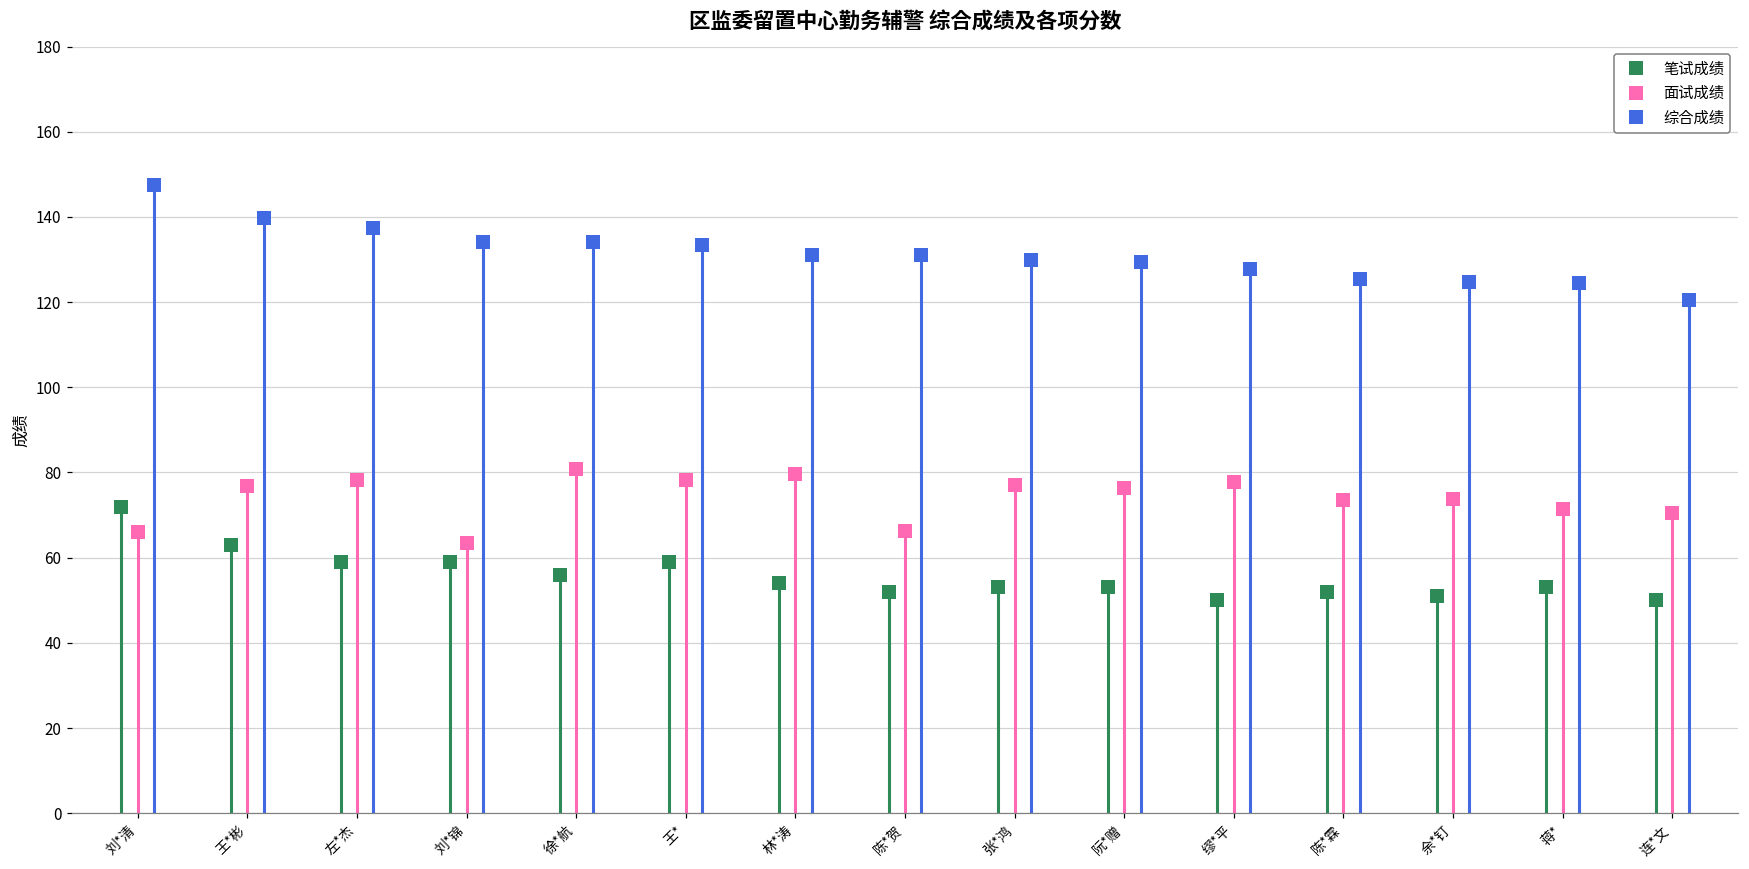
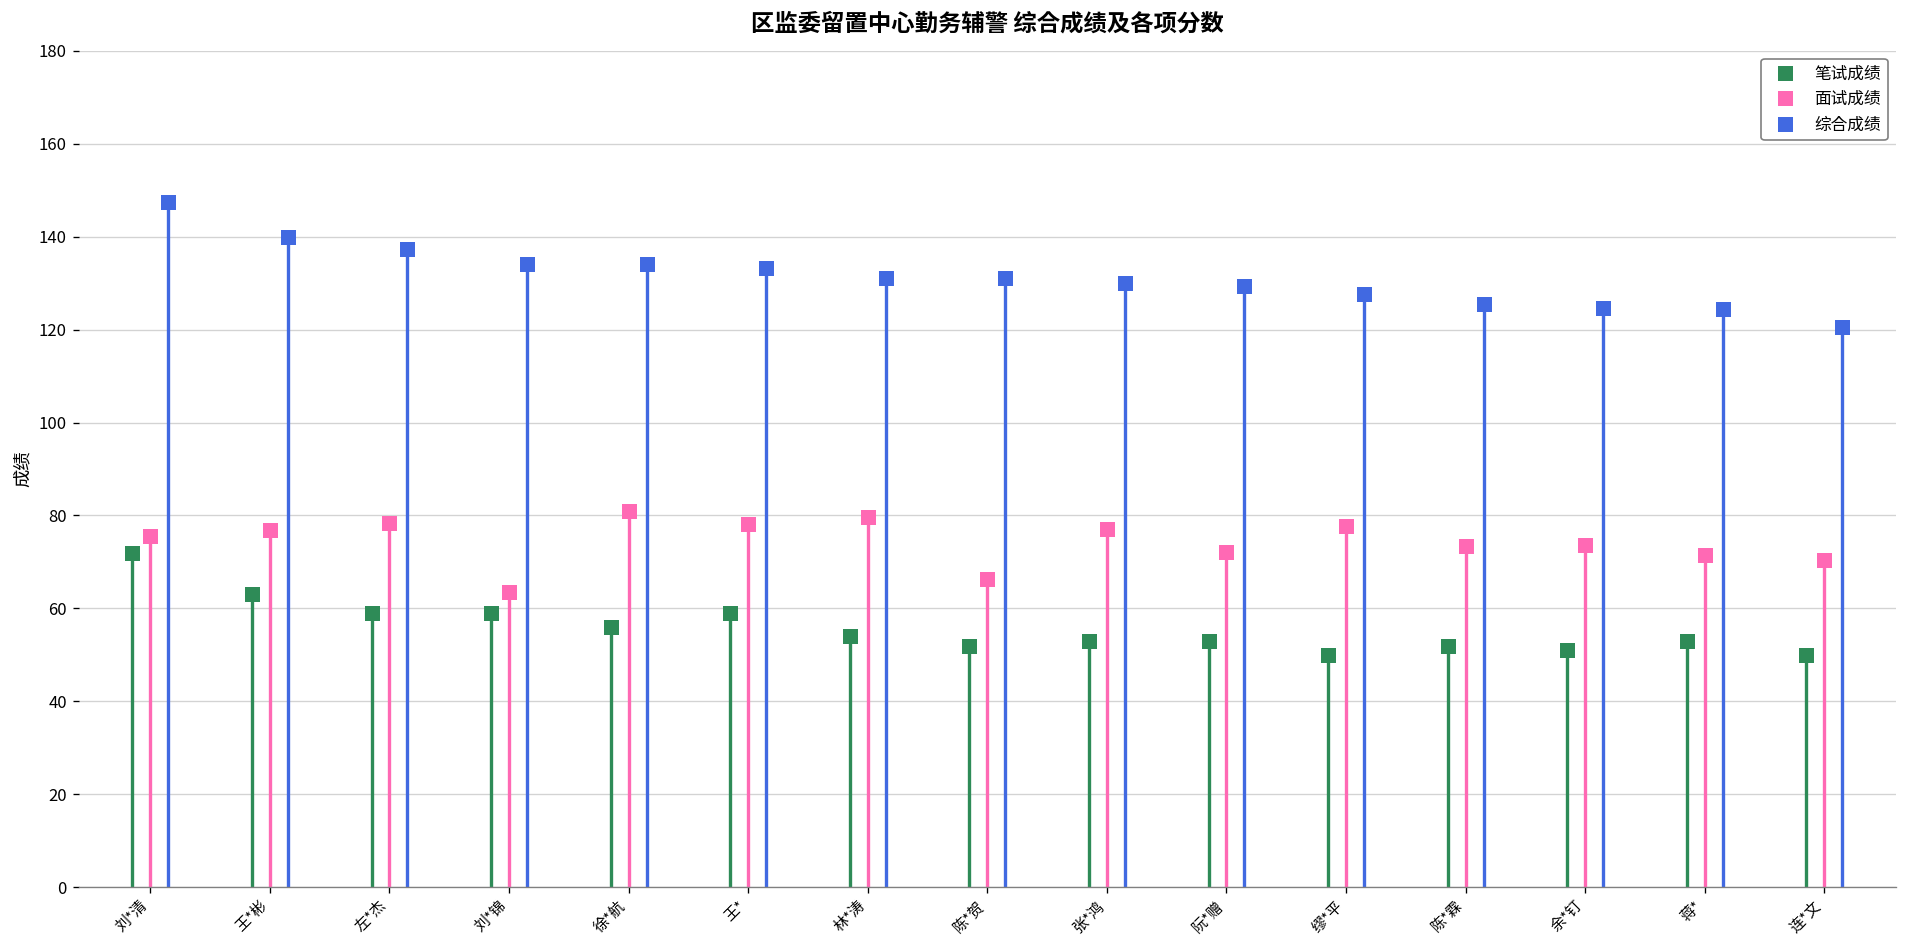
  {
    "面试成绩": {
-     "刘*清": 66,
+     "刘*清": 76,
      "王*彬": 77,
      "左*杰": 78,
      "刘*锦": 63,
      "徐*航": 81,
      "王*": 78,
      "林*涛": 80,
      "陈*贺": 66,
      "张*鸿": 77,
-     "阮*赠": 76,
+     "阮*赠": 72,
      "缪*平": 78,
      "陈*霖": 74,
      "余*钉": 74,
      "蒋*": 72,
      "连*文": 71
    }
  }
